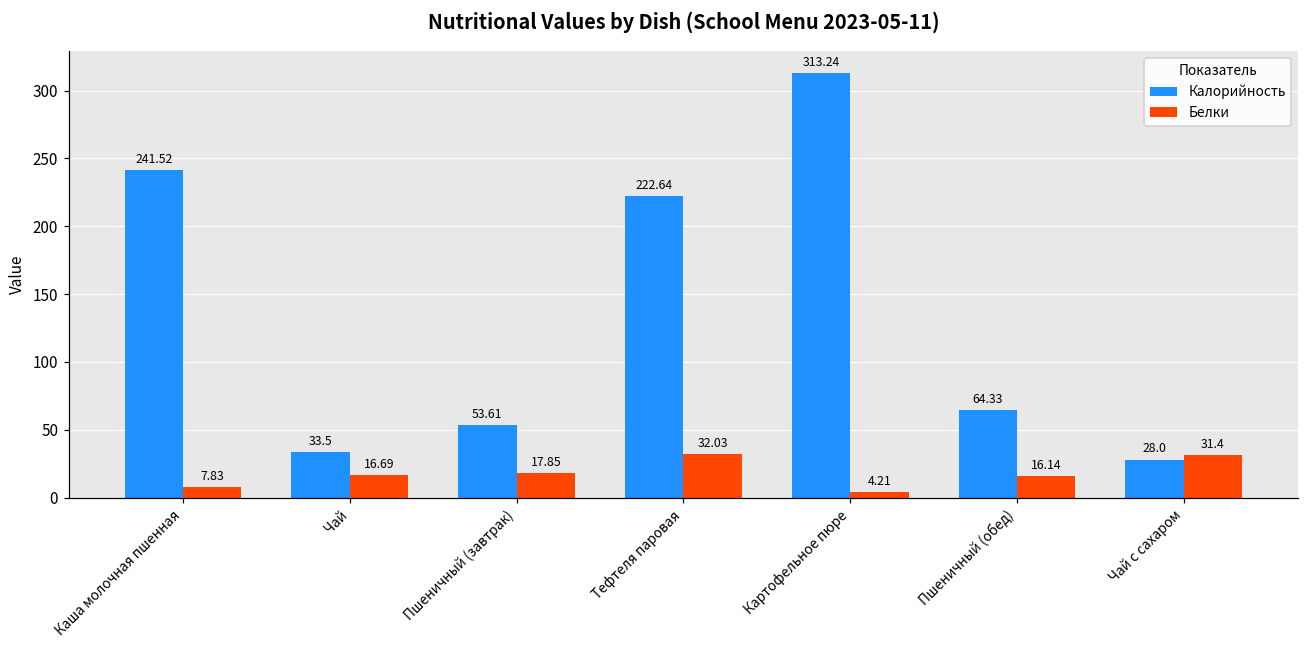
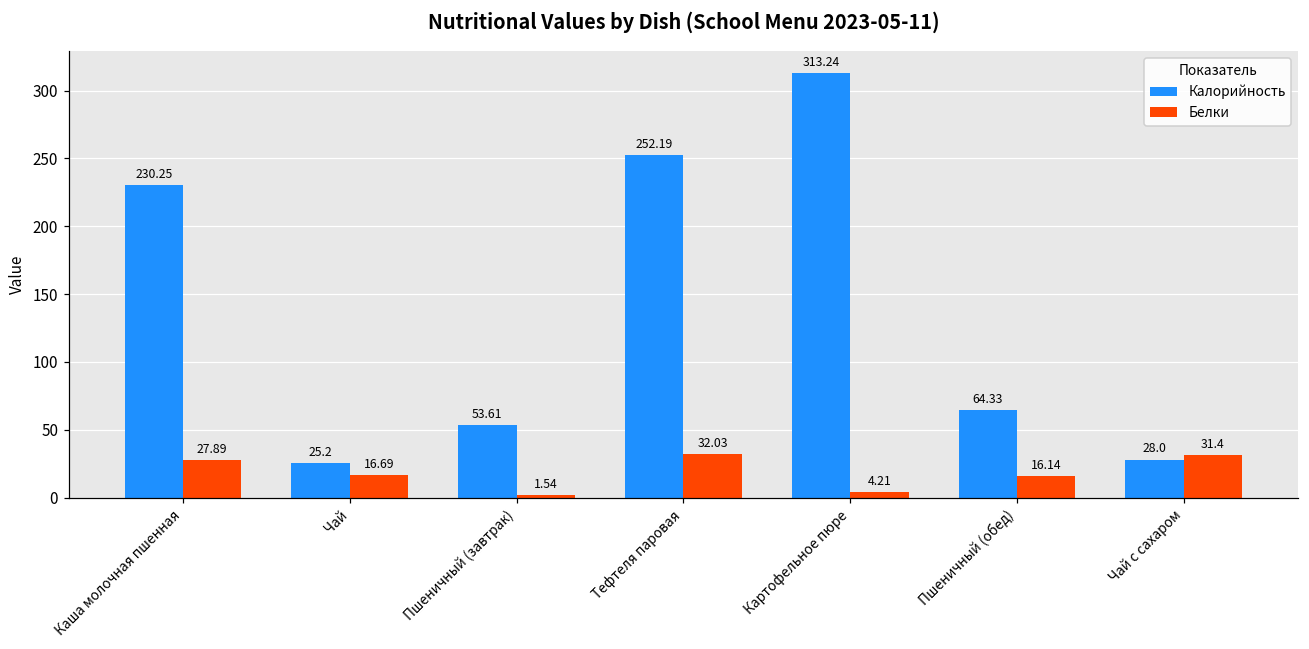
  {
    "Калорийность": {
-     "Каша молочная пшенная": 241.52,
-     "Чай": 33.5,
+     "Каша молочная пшенная": 230.25,
+     "Чай": 25.2,
      "Пшеничный (завтрак)": 53.61,
-     "Тефтеля паровая": 222.64,
+     "Тефтеля паровая": 252.19,
      "Картофельное пюре": 313.24,
      "Пшеничный (обед)": 64.33,
      "Чай с сахаром": 28.0
    },
    "Белки": {
-     "Каша молочная пшенная": 7.83,
+     "Каша молочная пшенная": 27.89,
      "Чай": 16.69,
-     "Пшеничный (завтрак)": 17.85,
+     "Пшеничный (завтрак)": 1.54,
      "Тефтеля паровая": 32.03,
      "Картофельное пюре": 4.21,
      "Пшеничный (обед)": 16.14,
      "Чай с сахаром": 31.4
    }
  }
